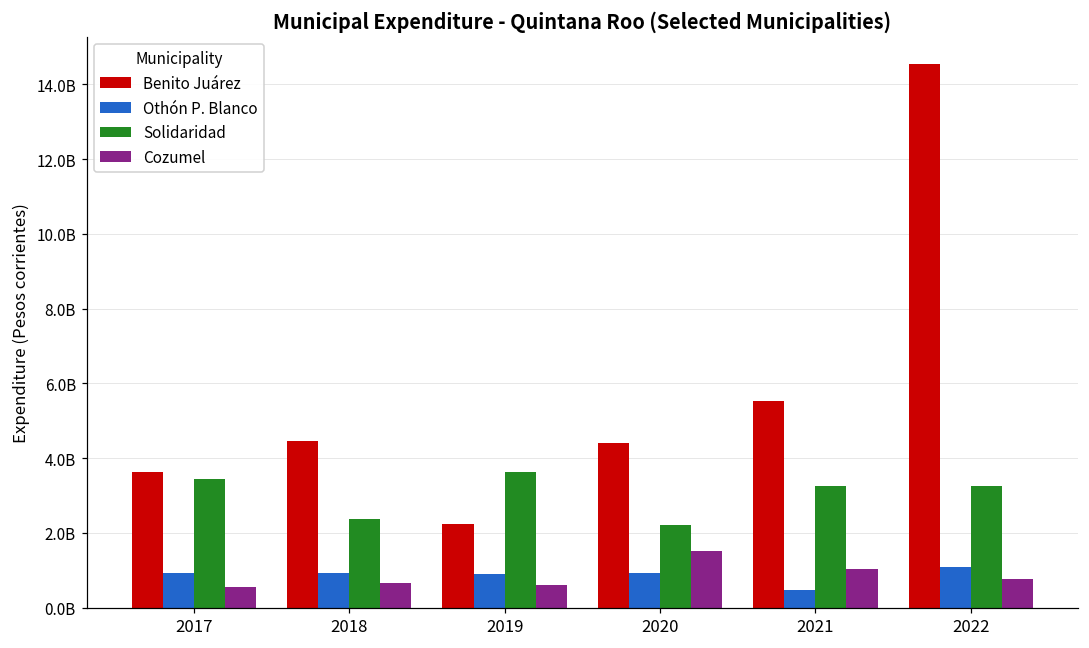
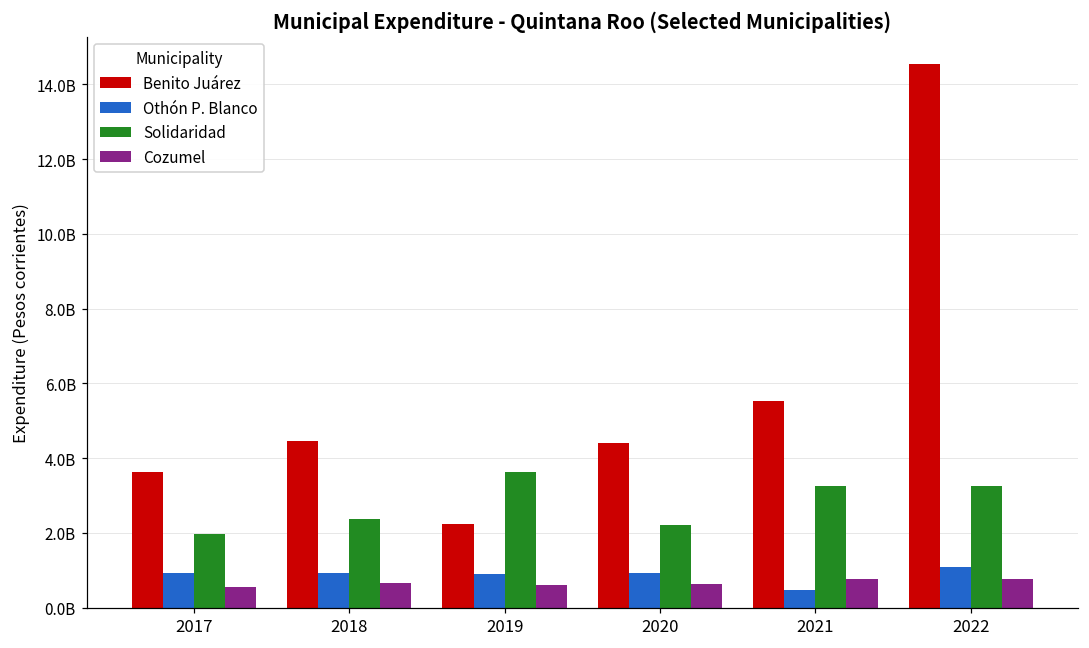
  {
    "Benito Juárez": {
      "2017": 3600000000,
      "2018": 4400000000,
      "2019": 2200000000,
      "2020": 4400000000,
      "2021": 5500000000,
      "2022": 14500000000
    },
    "Othón P. Blanco": {
      "2017": 900000000,
      "2018": 900000000,
      "2019": 900000000,
      "2020": 900000000,
      "2021": 500000000,
      "2022": 1100000000
    },
    "Solidaridad": {
-     "2017": 3400000000,
+     "2017": 2000000000,
      "2018": 2400000000,
      "2019": 3600000000,
      "2020": 2200000000,
      "2021": 3200000000,
      "2022": 3200000000
    },
    "Cozumel": {
      "2017": 600000000,
      "2018": 700000000,
      "2019": 600000000,
-     "2020": 1500000000,
-     "2021": 1000000000,
+     "2020": 600000000,
+     "2021": 800000000,
      "2022": 800000000
    }
  }
